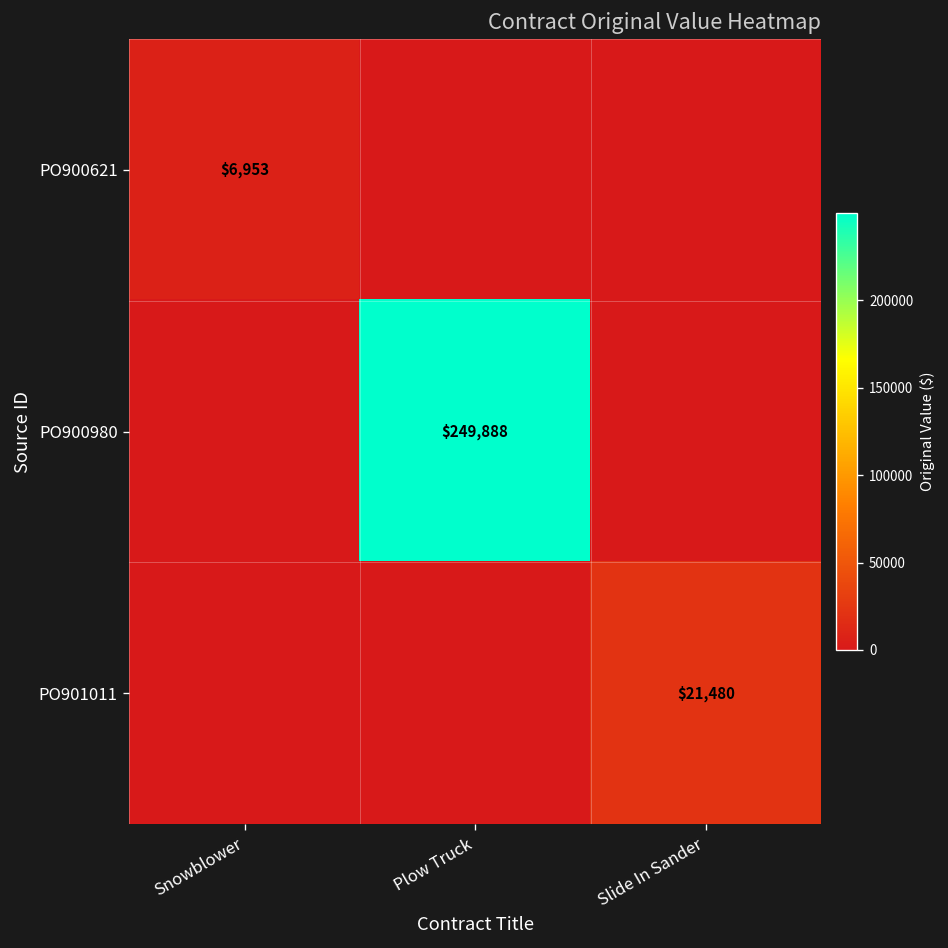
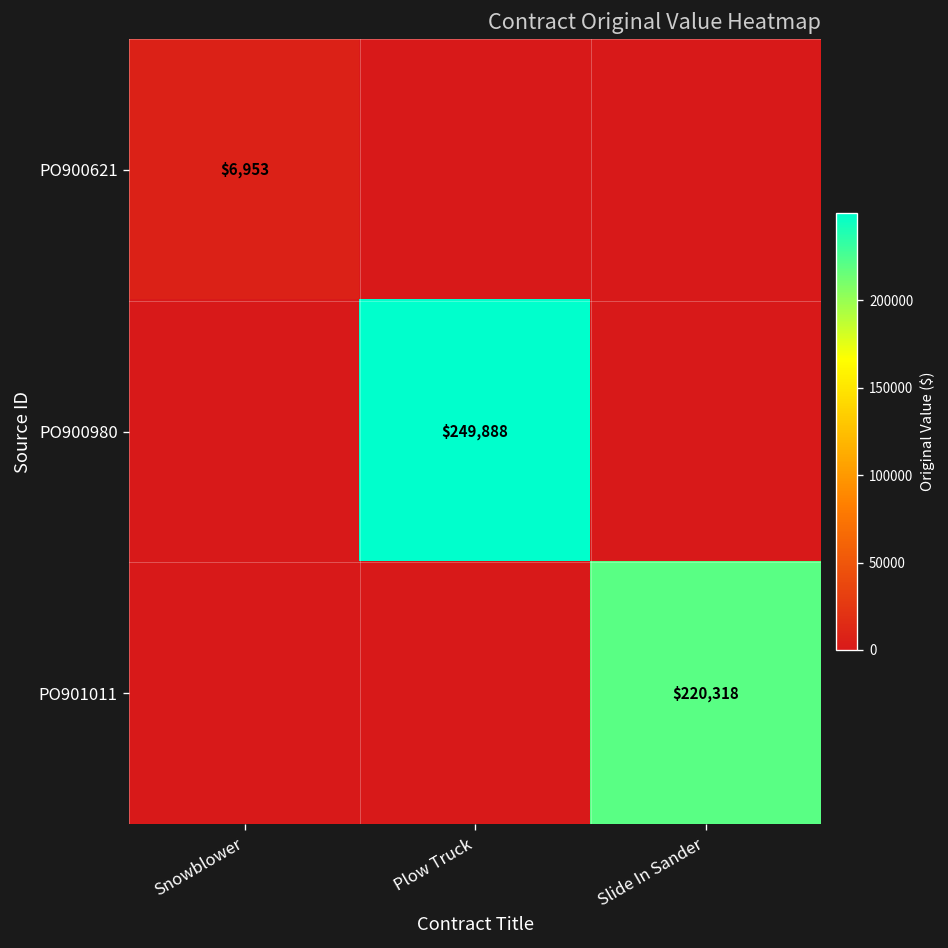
  {
    "PO900621": {
      "Snowblower": "$6,953"
    },
    "PO900980": {
      "Plow Truck": "$249,888"
    },
    "PO901011": {
-     "Slide In Sander": "$21,480"
+     "Slide In Sander": "$220,318"
    }
  }
